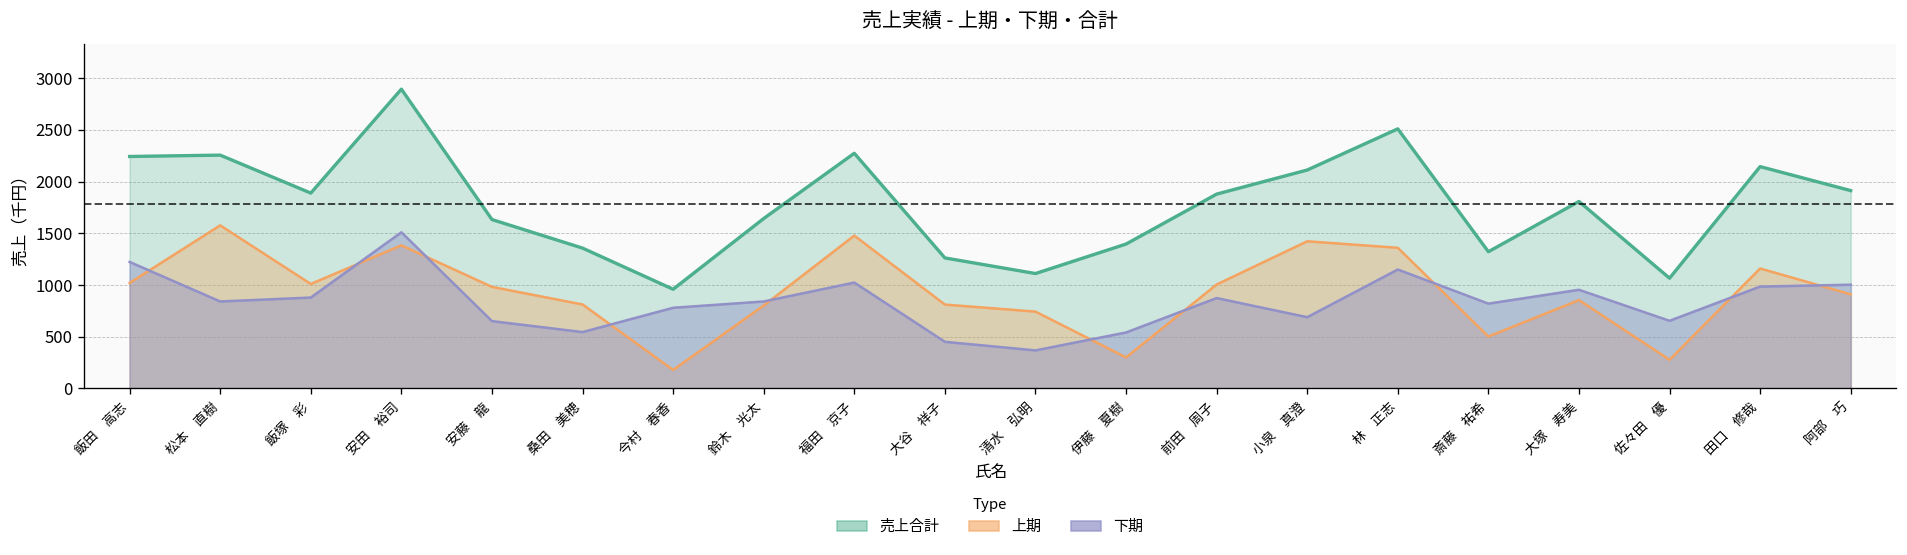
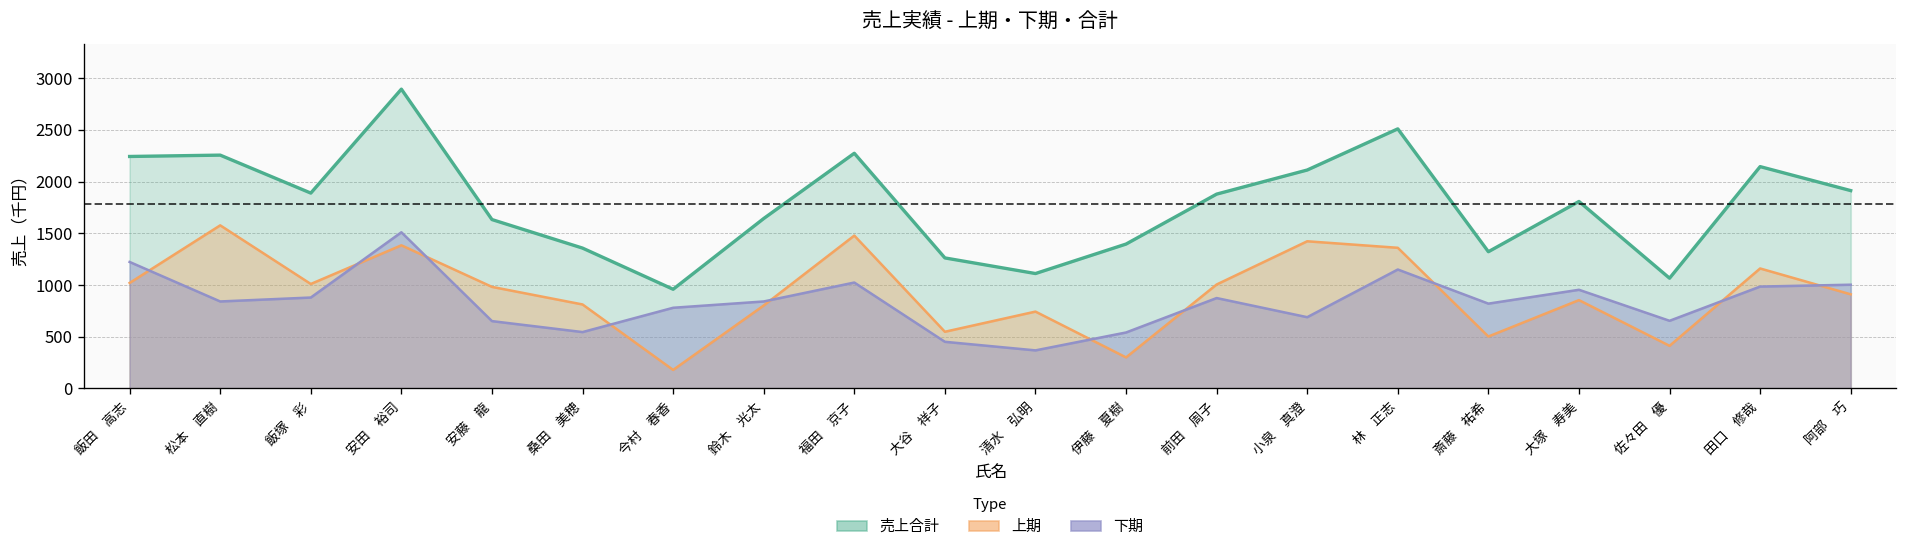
  {
    "上期": {
      "飯田 高志": 1000,
      "松本 直樹": 1600,
      "飯塚 彩": 1000,
      "安田 裕司": 1400,
      "安藤 龍": 1000,
      "桑田 美穂": 800,
      "今村 春香": 200,
      "鈴木 光太": 800,
      "福田 京子": 1500,
-     "大谷 祥子": 800,
+     "大谷 祥子": 500,
      "清水 弘明": 700,
      "伊藤 夏樹": 300,
      "前田 周子": 1000,
      "小泉 真澄": 1400,
      "林 正志": 1400,
      "斎藤 祐希": 500,
      "大塚 寿美": 900,
-     "佐々田 優": 300,
+     "佐々田 優": 400,
      "田口 修哉": 1200,
      "阿部 巧": 900
    }
  }
